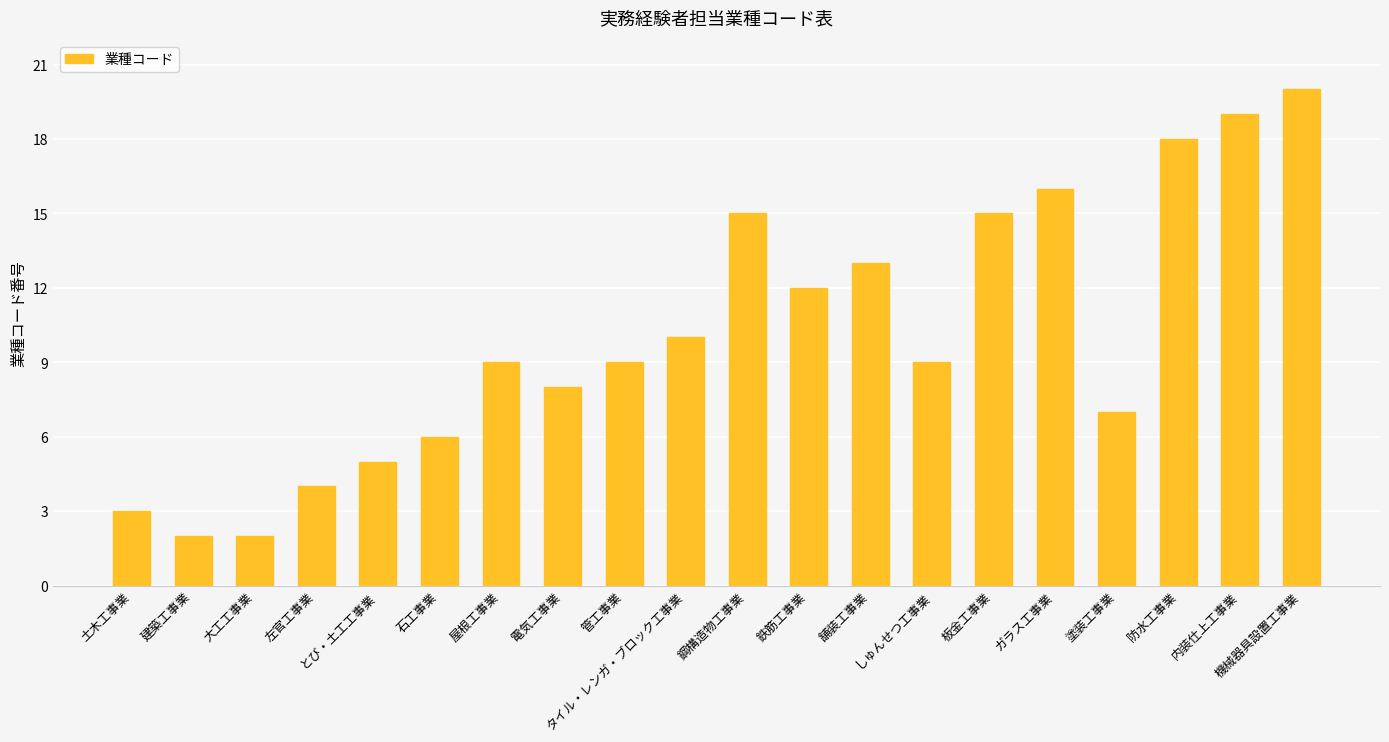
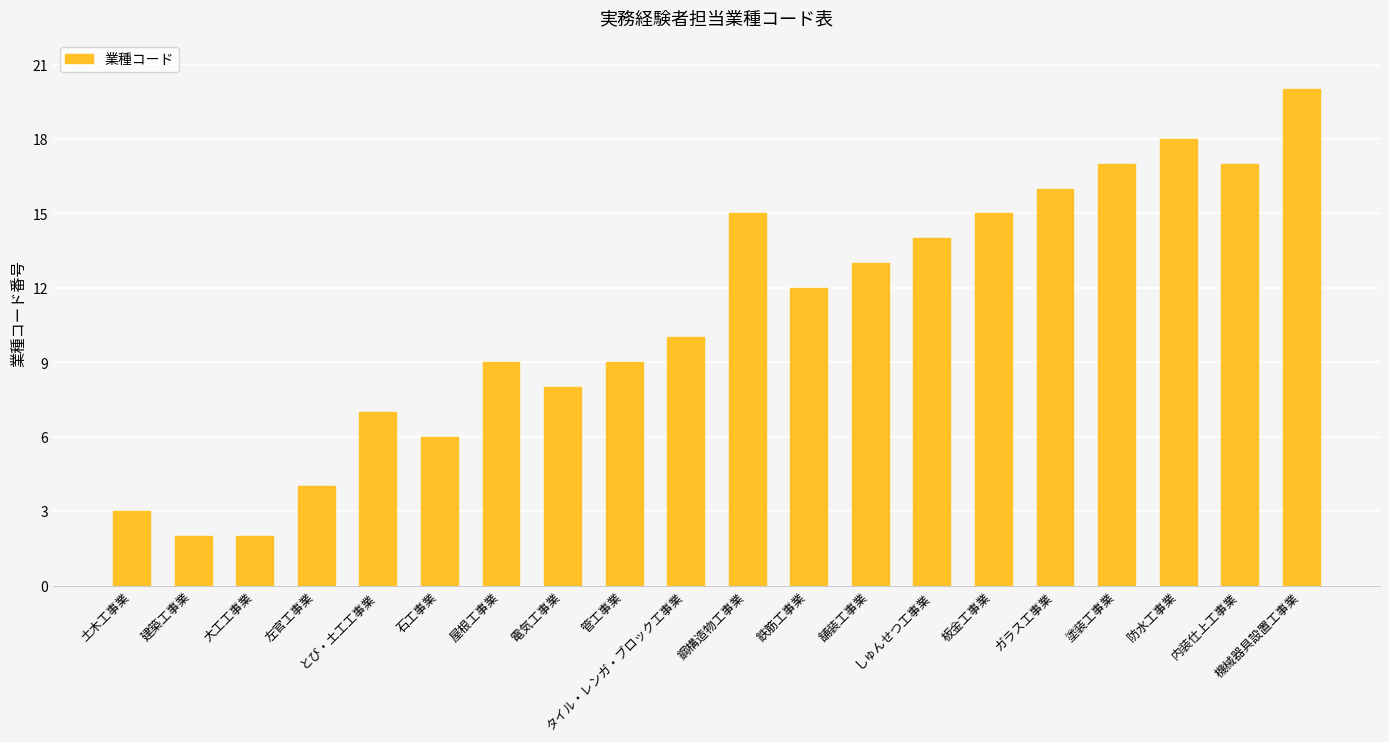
  {
    "土木工事業": 3,
    "建築工事業": 2,
    "大工工事業": 2,
    "左官工事業": 4,
-   "とび・土工工事業": 5,
+   "とび・土工工事業": 7,
    "石工事業": 6,
    "屋根工事業": 9,
    "電気工事業": 8,
    "管工事業": 9,
    "タイル・レンガ・ブロック工事業": 10,
    "鋼構造物工事業": 15,
    "鉄筋工事業": 12,
    "舗装工事業": 13,
-   "しゅんせつ工事業": 9,
+   "しゅんせつ工事業": 14,
    "板金工事業": 15,
    "ガラス工事業": 16,
-   "塗装工事業": 7,
+   "塗装工事業": 17,
    "防水工事業": 18,
-   "内装仕上工事業": 19,
+   "内装仕上工事業": 17,
    "機械器具設置工事業": 20
  }
